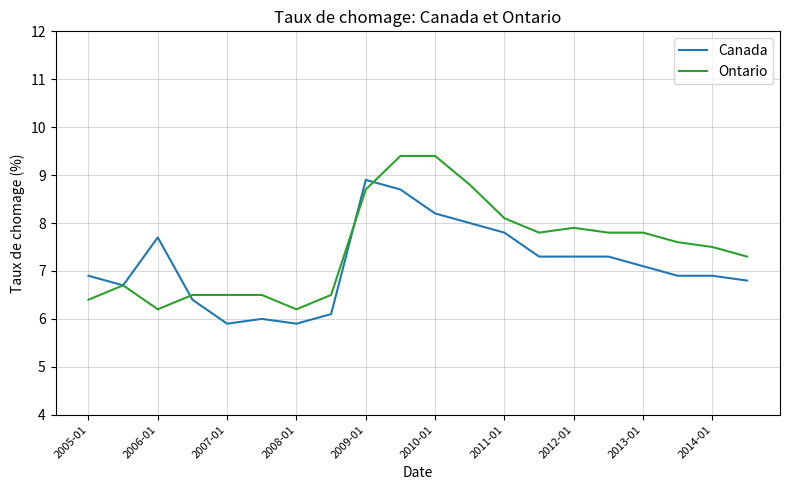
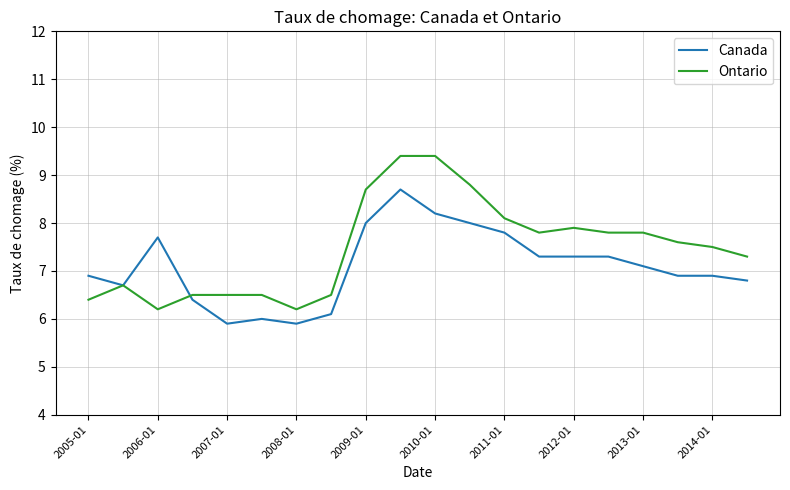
  {
    "Canada": {
      "2005-01": 6.9,
      "2006-01": 7.7,
      "2007-01": 5.9,
      "2008-01": 5.9,
-     "2009-01": 8.9,
+     "2009-01": 8.0,
      "2010-01": 8.2,
      "2011-01": 7.8,
      "2012-01": 7.3,
      "2013-01": 7.1,
      "2014-01": 6.9
    },
    "Ontario": {
      "2005-01": 6.4,
      "2006-01": 6.2,
      "2007-01": 6.5,
      "2008-01": 6.2,
      "2009-01": 8.7,
      "2010-01": 9.4,
      "2011-01": 8.1,
      "2012-01": 7.9,
      "2013-01": 7.8,
      "2014-01": 7.5
    }
  }
